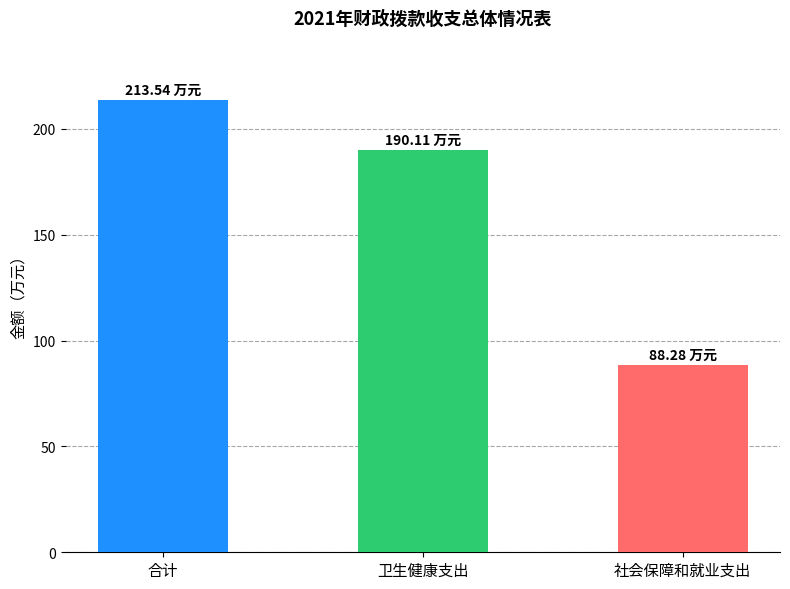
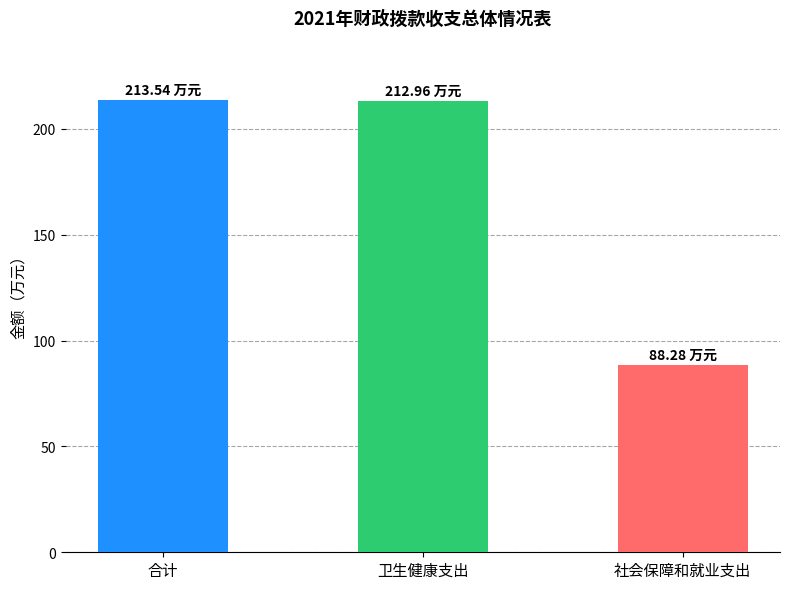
  {
    "合计": 213.54,
-   "卫生健康支出": 190.11,
+   "卫生健康支出": 212.96,
    "社会保障和就业支出": 88.28
  }
